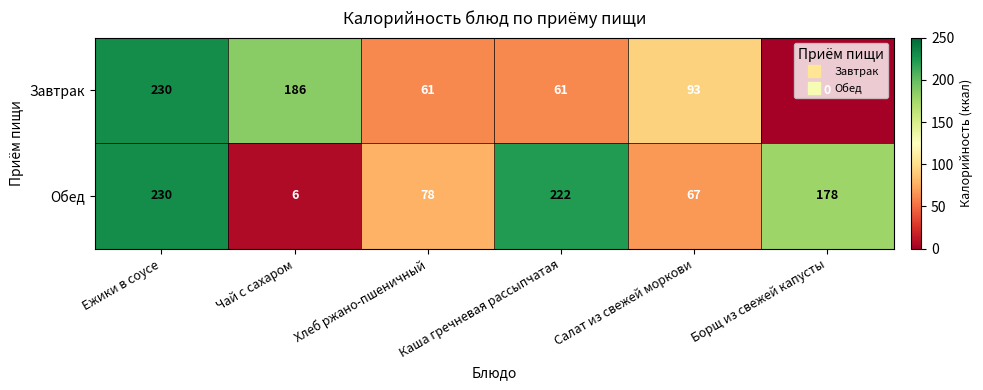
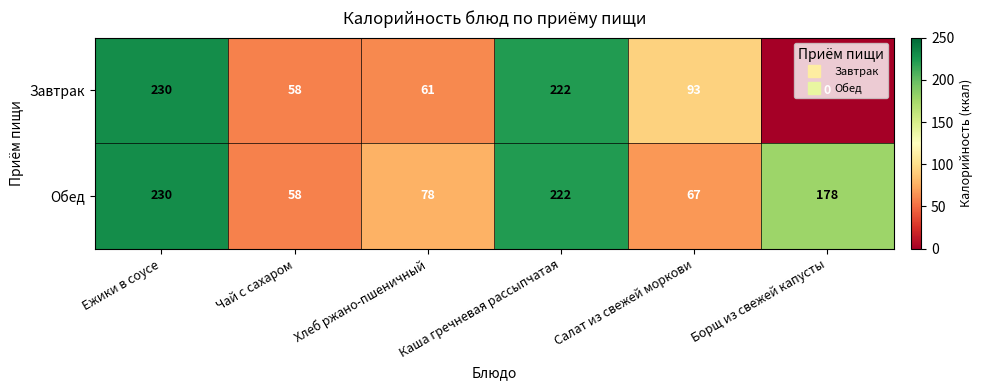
  {
    "Завтрак": {
      "Ежики в соусе": 230,
-     "Чай с сахаром": 186,
+     "Чай с сахаром": 58,
      "Хлеб ржано-пшеничный": 61,
-     "Каша гречневая рассыпчатая": 61,
+     "Каша гречневая рассыпчатая": 222,
      "Салат из свежей моркови": 93
    },
    "Обед": {
      "Ежики в соусе": 230,
-     "Чай с сахаром": 6,
+     "Чай с сахаром": 58,
      "Хлеб ржано-пшеничный": 78,
      "Каша гречневая рассыпчатая": 222,
      "Салат из свежей моркови": 67,
      "Борщ из свежей капусты": 178
    }
  }
